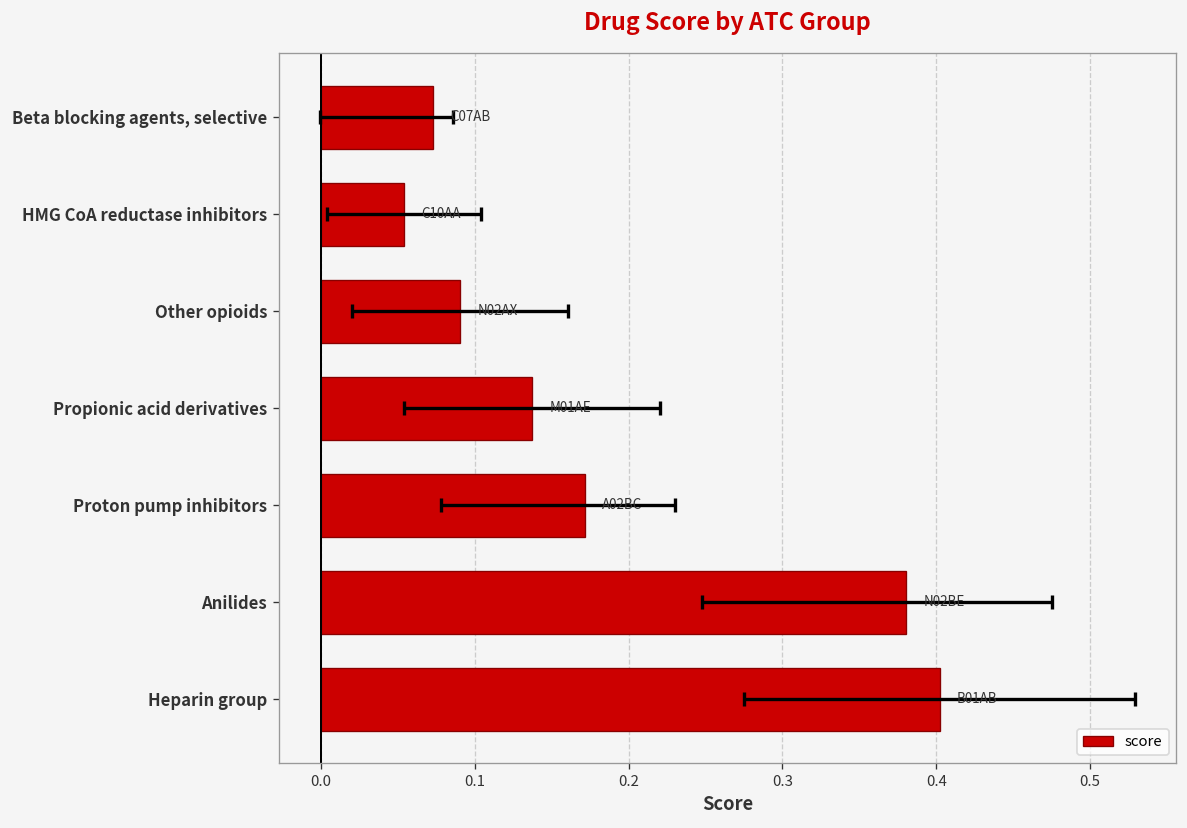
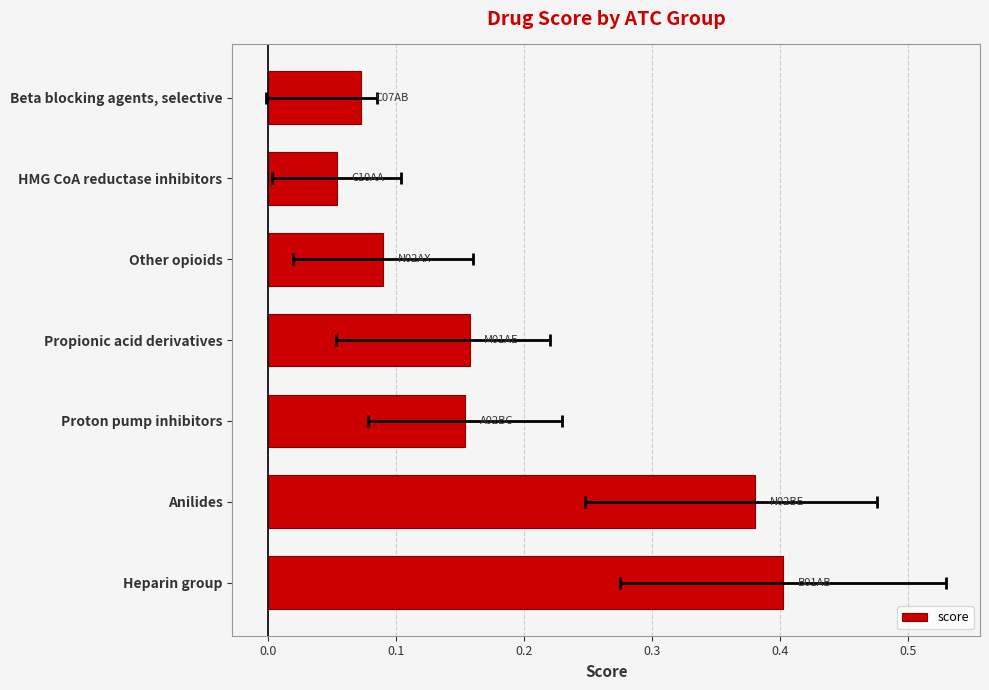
  {
    "score": {
      "Beta blocking agents, selective": 0.073,
      "HMG CoA reductase inhibitors": 0.054,
      "Other opioids": 0.090,
-     "Propionic acid derivatives": 0.137,
-     "Proton pump inhibitors": 0.171,
+     "Propionic acid derivatives": 0.158,
+     "Proton pump inhibitors": 0.154,
      "Anilides": 0.380,
      "Heparin group": 0.402
    }
  }
